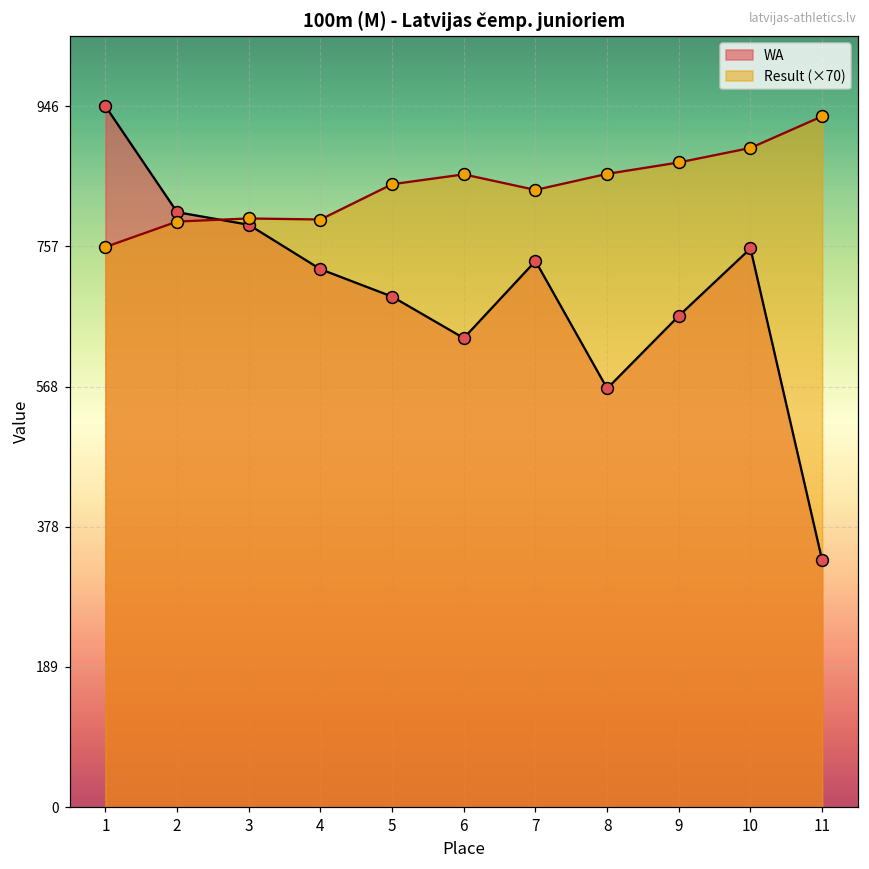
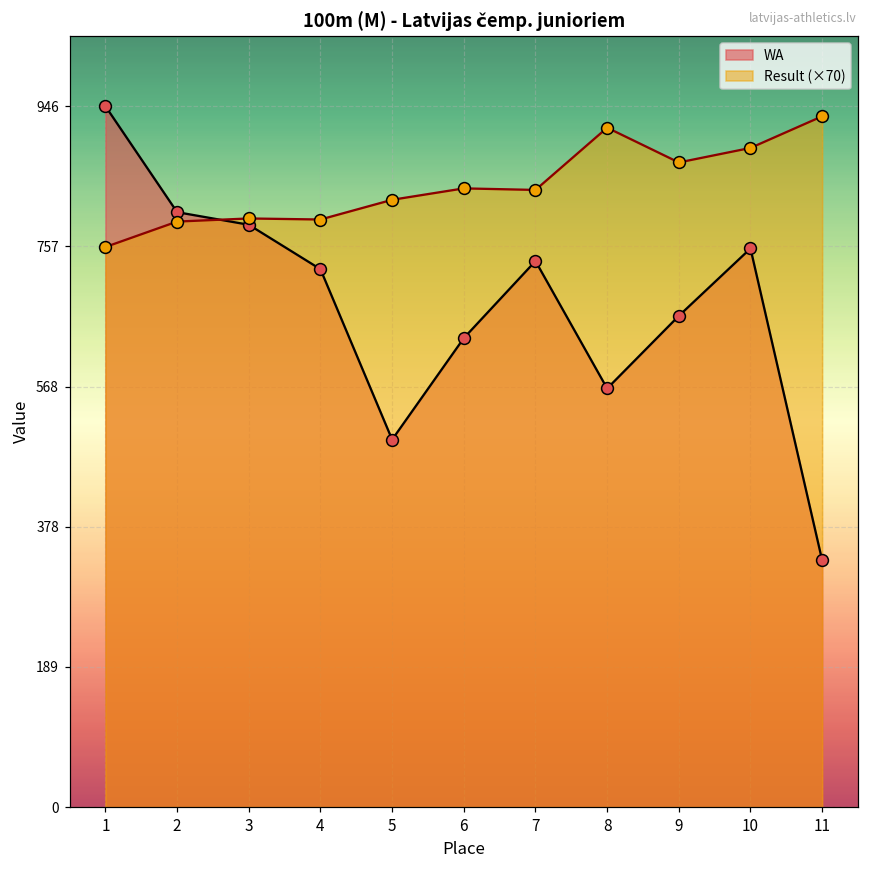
  {
    "WA": {
      "1": 950,
      "2": 800,
      "3": 790,
      "4": 730,
-     "5": 690,
+     "5": 500,
      "6": 630,
      "7": 740,
      "8": 570,
      "9": 660,
      "10": 750,
      "11": 330
    },
    "Result (×70)": {
      "1": 760,
      "2": 790,
      "3": 790,
      "4": 790,
-     "5": 840,
-     "6": 850,
+     "5": 820,
+     "6": 840,
      "7": 830,
-     "8": 850,
+     "8": 920,
      "9": 870,
      "10": 890,
      "11": 930
    }
  }
